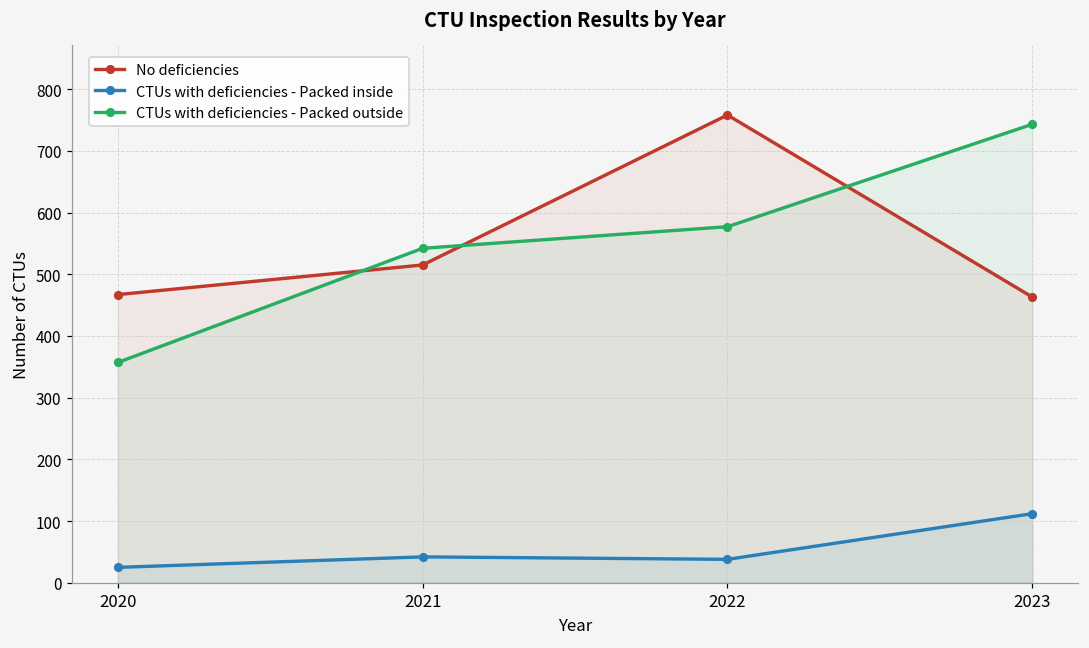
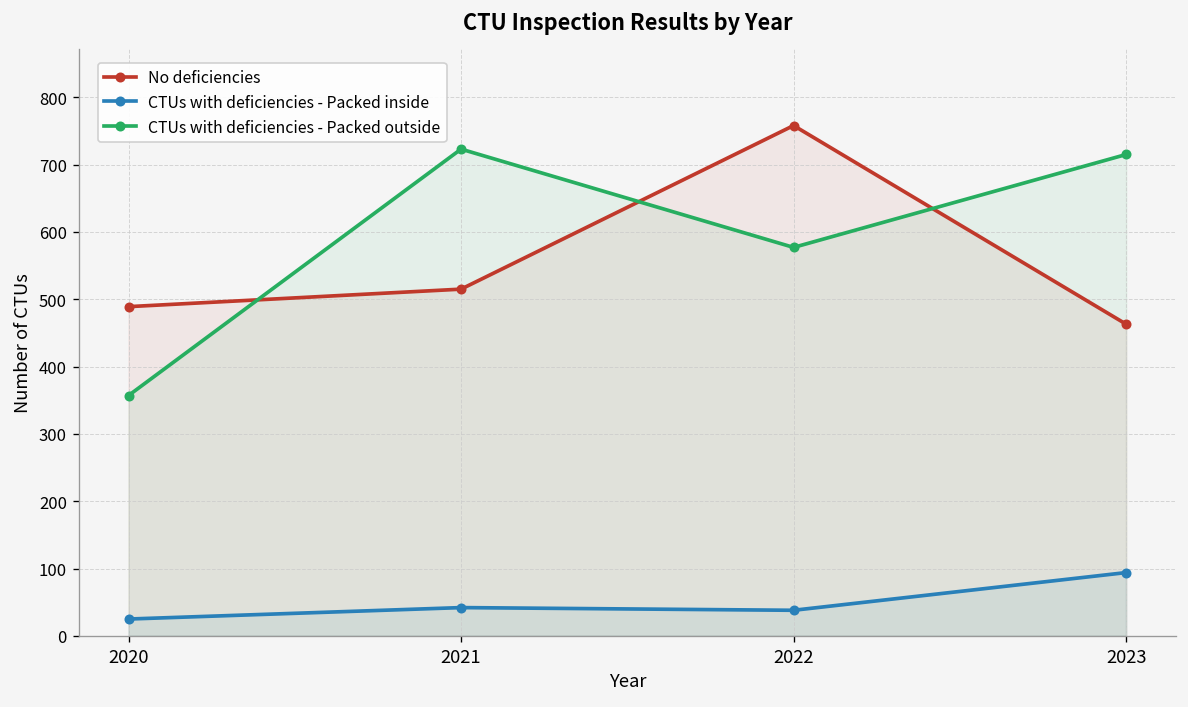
  {
    "No deficiencies": {
-     "2020": 470,
+     "2020": 490,
      "2021": 520,
      "2022": 760,
      "2023": 460
    },
    "CTUs with deficiencies - Packed inside": {
      "2020": 30,
      "2021": 40,
      "2022": 40,
-     "2023": 110
+     "2023": 90
    },
    "CTUs with deficiencies - Packed outside": {
      "2020": 360,
-     "2021": 540,
+     "2021": 720,
      "2022": 580,
-     "2023": 740
+     "2023": 720
    }
  }
